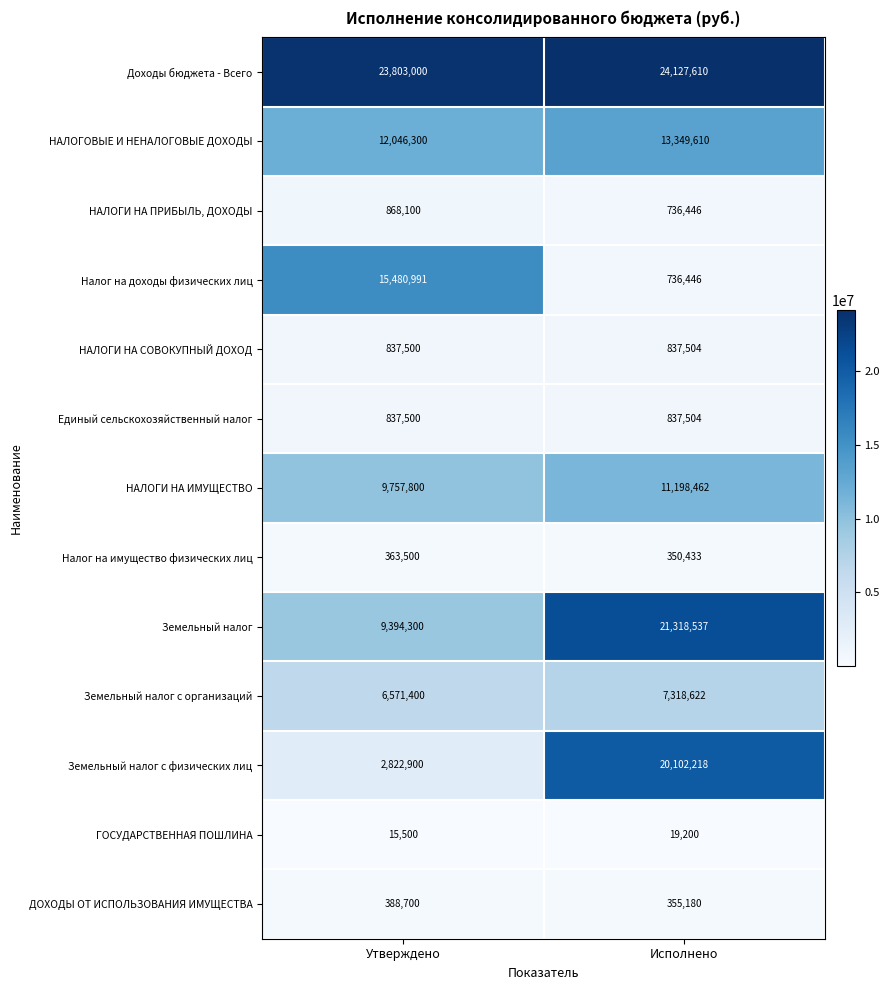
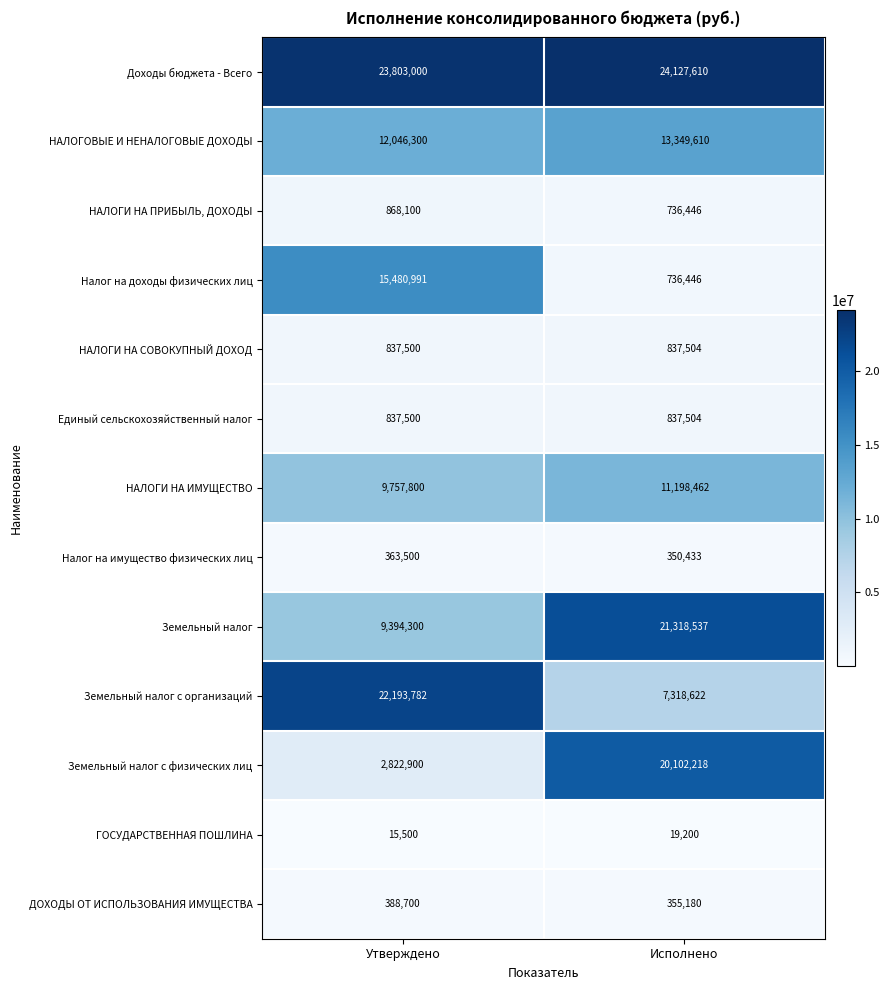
  {
    "Доходы бюджета - Всего": {
      "Утверждено": "23,803,000",
      "Исполнено": "24,127,610"
    },
    "НАЛОГОВЫЕ И НЕНАЛОГОВЫЕ ДОХОДЫ": {
      "Утверждено": "12,046,300",
      "Исполнено": "13,349,610"
    },
    "НАЛОГИ НА ПРИБЫЛЬ, ДОХОДЫ": {
      "Утверждено": "868,100",
      "Исполнено": "736,446"
    },
    "Налог на доходы физических лиц": {
      "Утверждено": "15,480,991",
      "Исполнено": "736,446"
    },
    "НАЛОГИ НА СОВОКУПНЫЙ ДОХОД": {
      "Утверждено": "837,500",
      "Исполнено": "837,504"
    },
    "Единый сельскохозяйственный налог": {
      "Утверждено": "837,500",
      "Исполнено": "837,504"
    },
    "НАЛОГИ НА ИМУЩЕСТВО": {
      "Утверждено": "9,757,800",
      "Исполнено": "11,198,462"
    },
    "Налог на имущество физических лиц": {
      "Утверждено": "363,500",
      "Исполнено": "350,433"
    },
    "Земельный налог": {
      "Утверждено": "9,394,300",
      "Исполнено": "21,318,537"
    },
    "Земельный налог с организаций": {
-     "Утверждено": "6,571,400",
+     "Утверждено": "22,193,782",
      "Исполнено": "7,318,622"
    },
    "Земельный налог с физических лиц": {
      "Утверждено": "2,822,900",
      "Исполнено": "20,102,218"
    },
    "ГОСУДАРСТВЕННАЯ ПОШЛИНА": {
      "Утверждено": "15,500",
      "Исполнено": "19,200"
    },
    "ДОХОДЫ ОТ ИСПОЛЬЗОВАНИЯ ИМУЩЕСТВА": {
      "Утверждено": "388,700",
      "Исполнено": "355,180"
    }
  }
